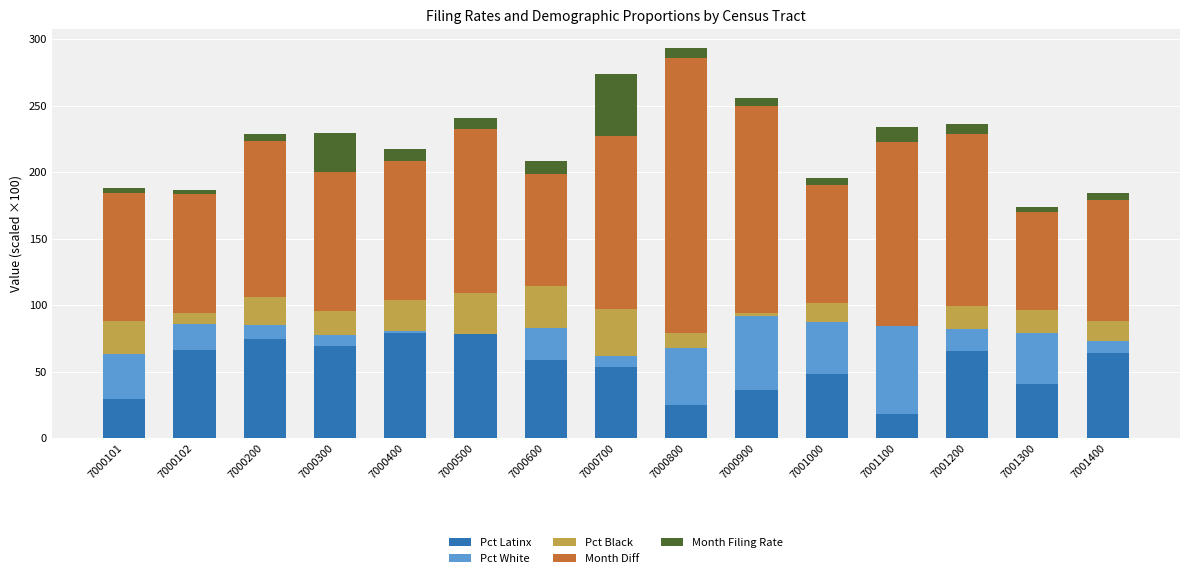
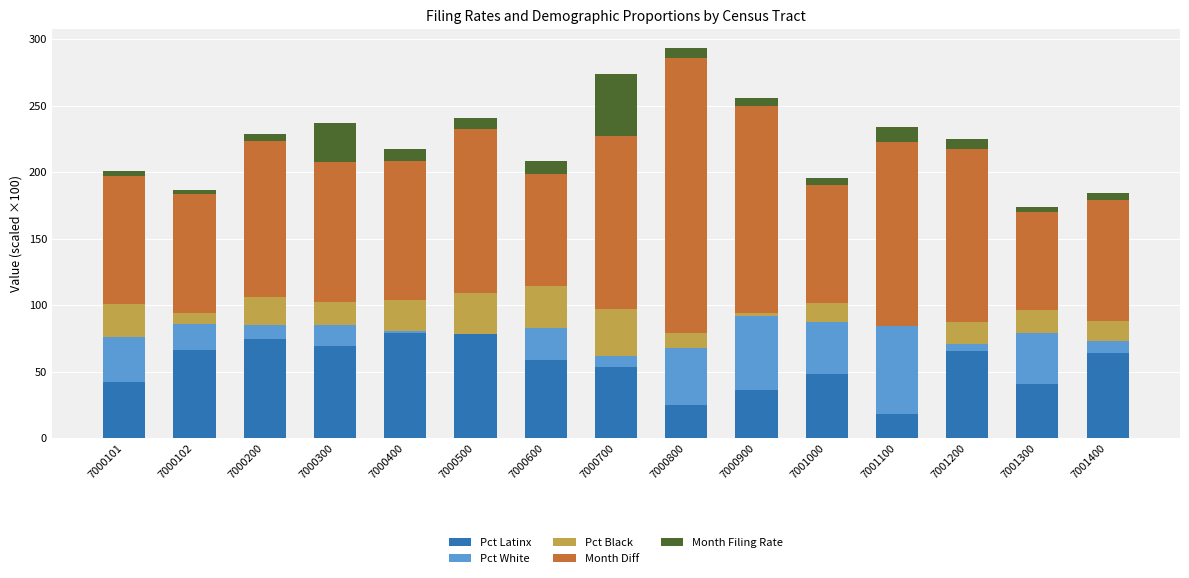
  {
    "Pct Latinx": {
-     "7000101": 29,
+     "7000101": 42,
      "7000102": 66,
      "7000200": 74,
      "7000300": 70,
      "7000400": 79,
      "7000500": 78,
      "7000600": 58,
      "7000700": 53,
      "7000800": 25,
      "7000900": 36,
      "7001000": 48,
      "7001100": 18,
      "7001200": 65,
      "7001300": 40,
      "7001400": 64
    },
    "Pct White": {
      "7000101": 34,
      "7000102": 20,
      "7000200": 11,
-     "7000300": 8,
+     "7000300": 15,
      "7000400": 2,
      "7000500": 0,
      "7000600": 24,
      "7000700": 8,
      "7000800": 43,
      "7000900": 56,
      "7001000": 39,
      "7001100": 67,
-     "7001200": 17,
+     "7001200": 5,
      "7001300": 39,
      "7001400": 9
    },
    "Month Filing Rate": {
      "7000101": 4,
      "7000102": 3,
      "7000200": 5,
      "7000300": 29,
      "7000400": 9,
      "7000500": 8,
      "7000600": 10,
      "7000700": 46,
      "7000800": 7,
      "7000900": 7,
      "7001000": 6,
      "7001100": 11,
      "7001200": 8,
      "7001300": 4,
      "7001400": 5
    }
  }
